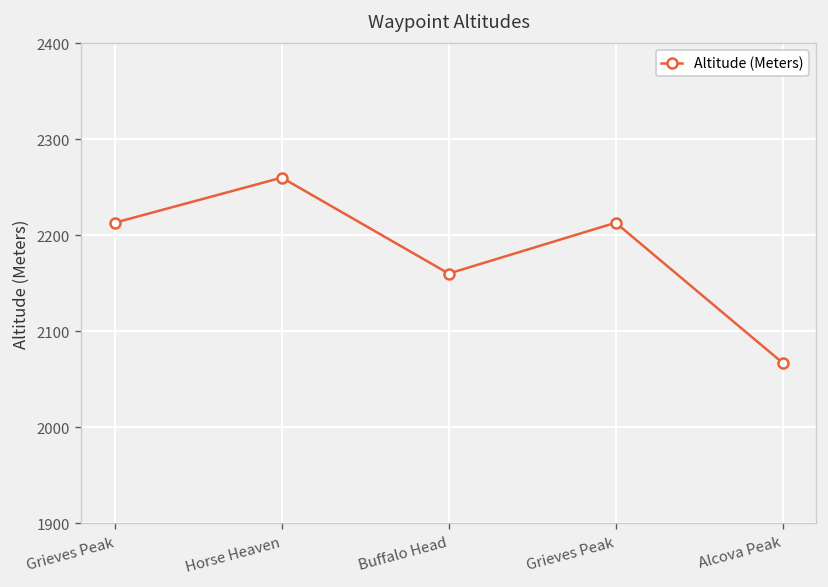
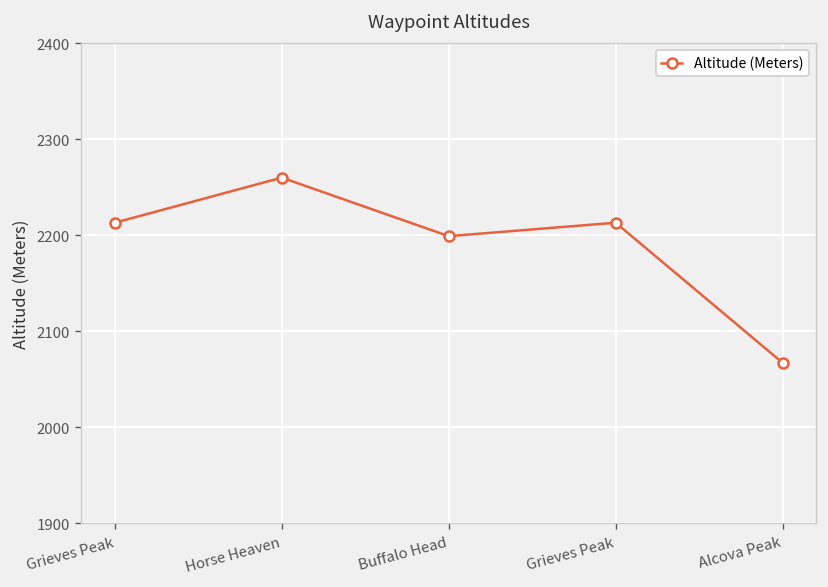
  {
    "Horse Heaven": 2260,
-   "Buffalo Head": 2160,
+   "Buffalo Head": 2200,
    "Alcova Peak": 2070
  }
